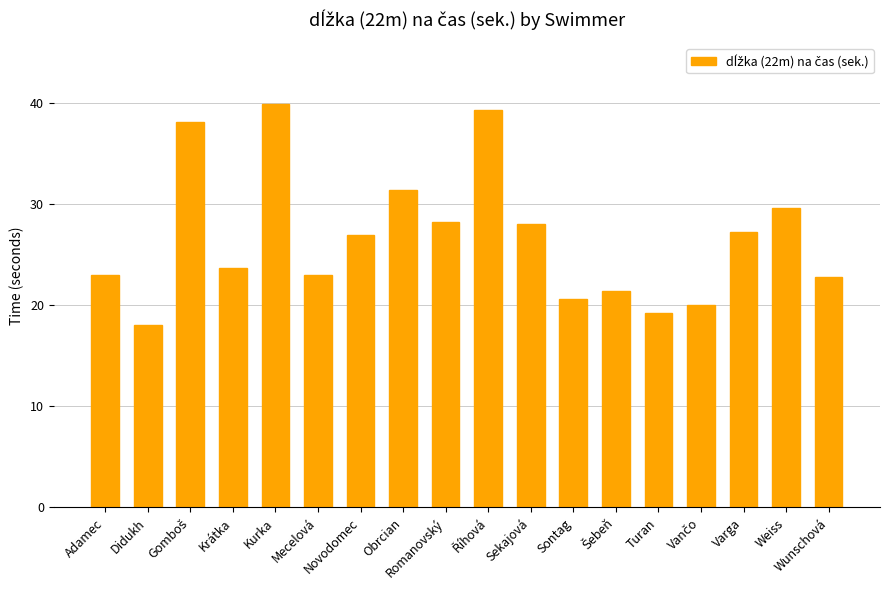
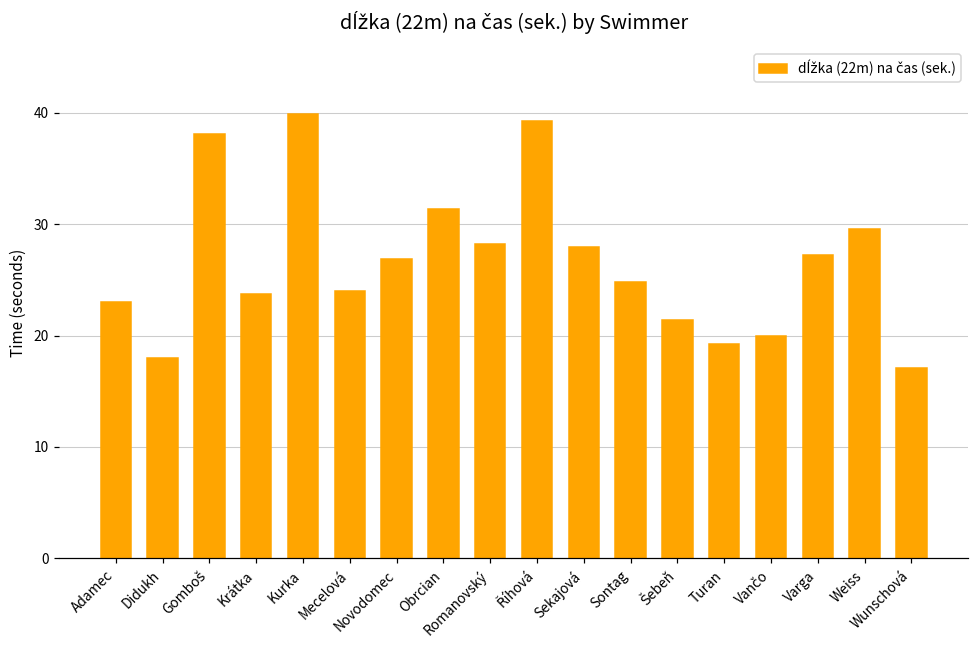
  {
    "Adamec": 23.0,
    "Didukh": 18.0,
    "Gomboš": 38.1,
    "Krátka": 23.7,
    "Kurka": 39.9,
-   "Mecelová": 23,
+   "Mecelová": 24,
    "Novodomec": 26.9,
    "Obrcian": 31.4,
    "Romanovský": 28.2,
    "Říhová": 39.3,
    "Sekajová": 28.0,
-   "Sontag": 20.6,
+   "Sontag": 24.8,
    "Šebeň": 21.4,
    "Turan": 19.2,
    "Vančo": 20.0,
    "Varga": 27.2,
    "Weiss": 29.6,
-   "Wunschová": 22.8
+   "Wunschová": 17.1
  }
